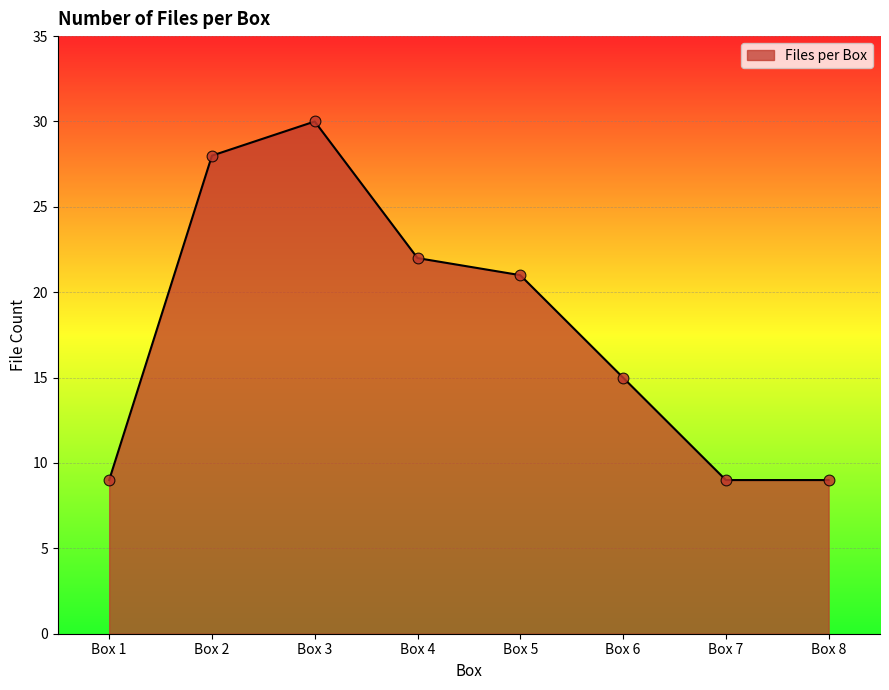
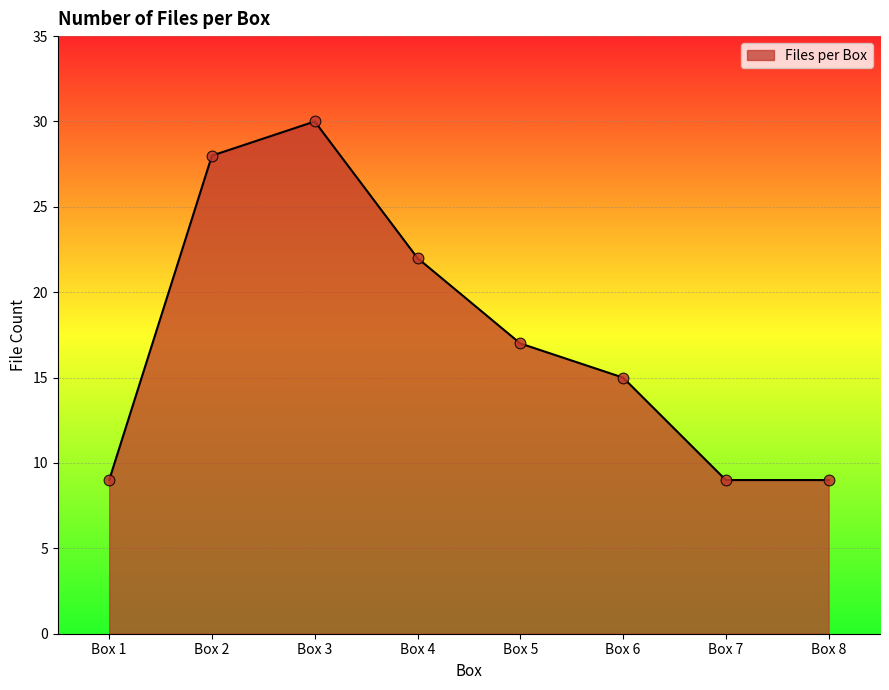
  {
    "Box 1": 9,
    "Box 2": 28,
    "Box 3": 30,
    "Box 4": 22,
-   "Box 5": 21,
+   "Box 5": 17,
    "Box 6": 15,
    "Box 7": 9,
    "Box 8": 9
  }
